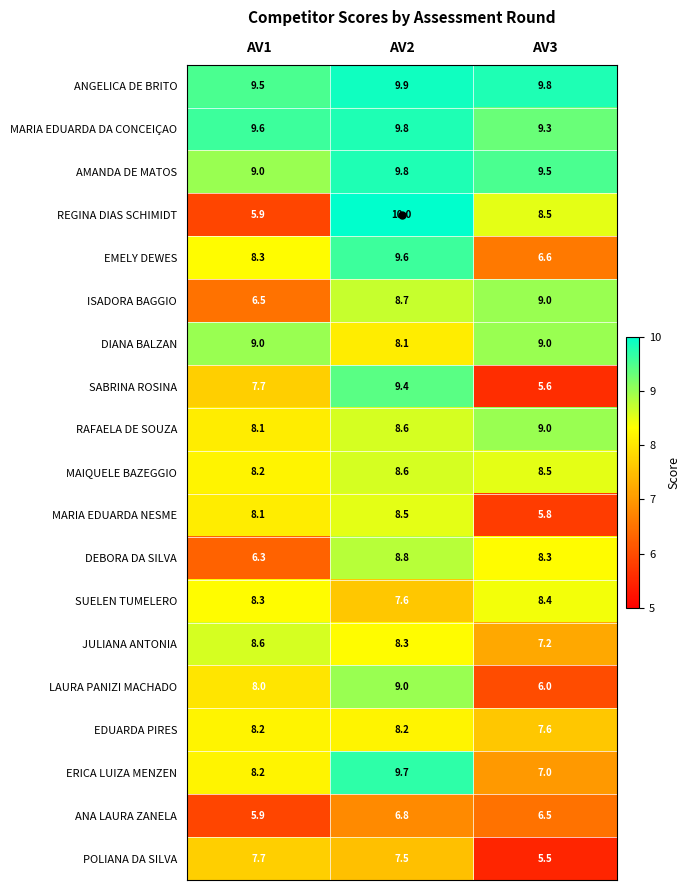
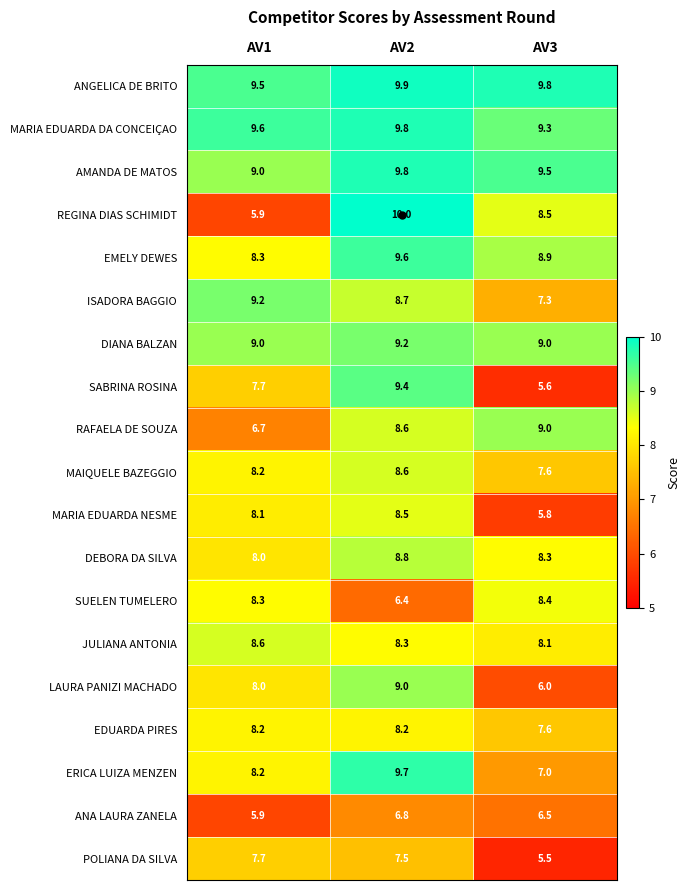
  {
    "ANGELICA DE BRITO": {
      "AV1": 9.5,
      "AV2": 9.9,
      "AV3": 9.8
    },
    "MARIA EDUARDA DA CONCEIÇAO": {
      "AV1": 9.6,
      "AV2": 9.8,
      "AV3": 9.3
    },
    "AMANDA DE MATOS": {
      "AV1": 9.0,
      "AV2": 9.8,
      "AV3": 9.5
    },
    "REGINA DIAS SCHIMIDT": {
      "AV1": 5.9,
      "AV3": 8.5
    },
    "EMELY DEWES": {
      "AV1": 8.3,
      "AV2": 9.6,
-     "AV3": 6.6
+     "AV3": 8.9
    },
    "ISADORA BAGGIO": {
-     "AV1": 6.5,
+     "AV1": 9.2,
      "AV2": 8.7,
-     "AV3": 9.0
+     "AV3": 7.3
    },
    "DIANA BALZAN": {
      "AV1": 9.0,
-     "AV2": 8.1,
+     "AV2": 9.2,
      "AV3": 9.0
    },
    "SABRINA ROSINA": {
      "AV1": 7.7,
      "AV2": 9.4,
      "AV3": 5.6
    },
    "RAFAELA DE SOUZA": {
-     "AV1": 8.1,
+     "AV1": 6.7,
      "AV2": 8.6,
      "AV3": 9.0
    },
    "MAIQUELE BAZEGGIO": {
      "AV1": 8.2,
      "AV2": 8.6,
-     "AV3": 8.5
+     "AV3": 7.6
    },
    "MARIA EDUARDA NESME": {
      "AV1": 8.1,
      "AV2": 8.5,
      "AV3": 5.8
    },
    "DEBORA DA SILVA": {
-     "AV1": 6.3,
+     "AV1": 8.0,
      "AV2": 8.8,
      "AV3": 8.3
    },
    "SUELEN TUMELERO": {
      "AV1": 8.3,
-     "AV2": 7.6,
+     "AV2": 6.4,
      "AV3": 8.4
    },
    "JULIANA ANTONIA": {
      "AV1": 8.6,
      "AV2": 8.3,
-     "AV3": 7.2
+     "AV3": 8.1
    },
    "LAURA PANIZI MACHADO": {
      "AV1": 8.0,
      "AV2": 9.0,
      "AV3": 6.0
    },
    "EDUARDA PIRES": {
      "AV1": 8.2,
      "AV2": 8.2,
      "AV3": 7.6
    },
    "ERICA LUIZA MENZEN": {
      "AV1": 8.2,
      "AV2": 9.7,
      "AV3": 7.0
    },
    "ANA LAURA ZANELA": {
      "AV1": 5.9,
      "AV2": 6.8,
      "AV3": 6.5
    },
    "POLIANA DA SILVA": {
      "AV1": 7.7,
      "AV2": 7.5,
      "AV3": 5.5
    }
  }
